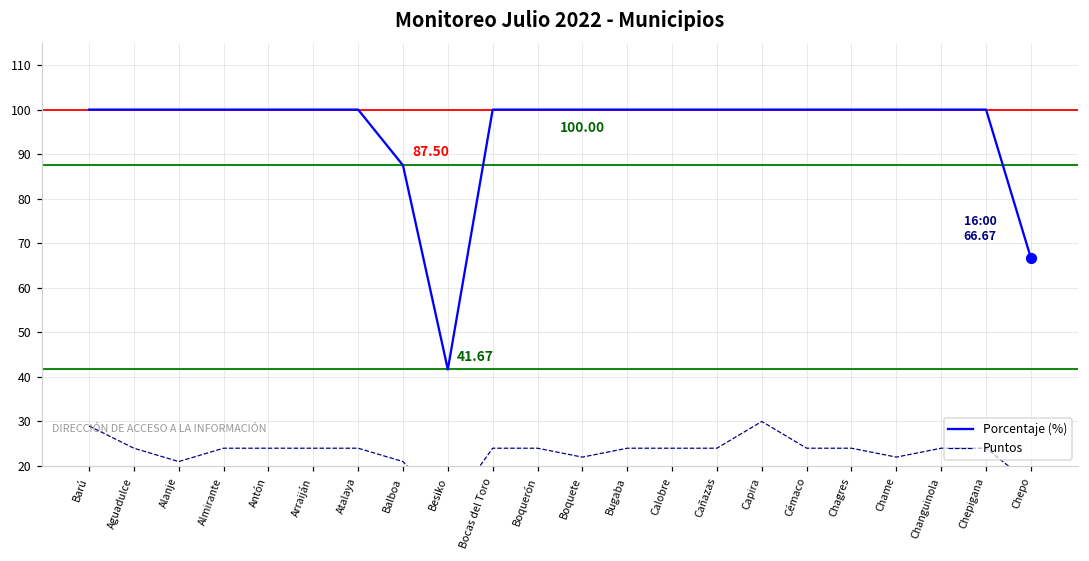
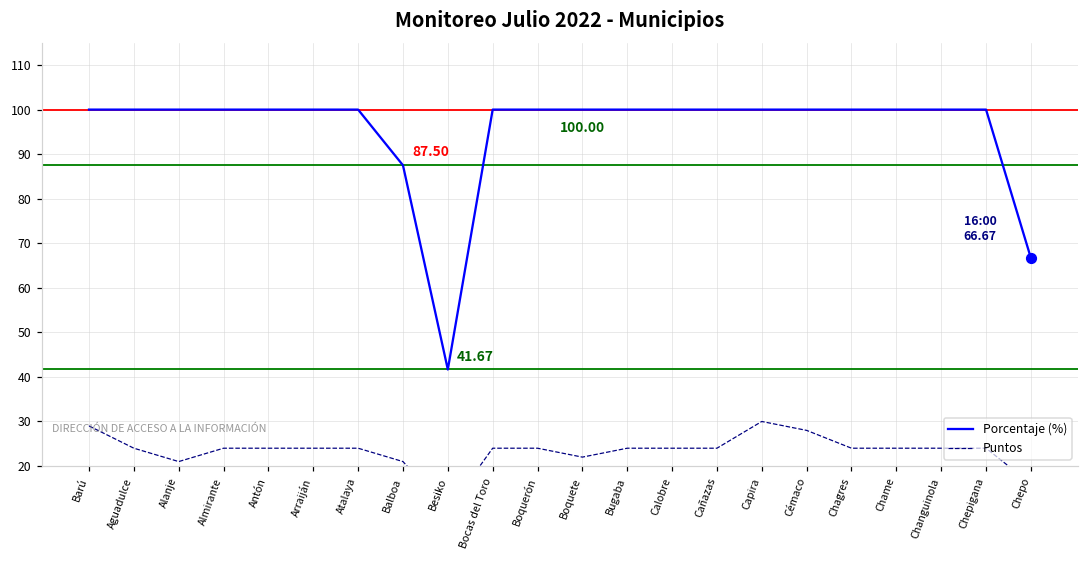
  {
    "Puntos": {
      "Barú": 29,
      "Aguadulce": 24,
      "Alanje": 21,
      "Almirante": 24,
      "Antón": 24,
      "Arraiján": 24,
      "Atalaya": 24,
      "Balboa": 21,
      "Bocas del Toro": 24,
      "Boquerón": 24,
      "Boquete": 22,
      "Bugaba": 24,
      "Calobre": 24,
      "Cañazas": 24,
      "Capira": 30,
-     "Cémaco": 24,
+     "Cémaco": 28,
      "Chagres": 24,
-     "Chame": 22,
+     "Chame": 24,
      "Changuinola": 24
    }
  }
